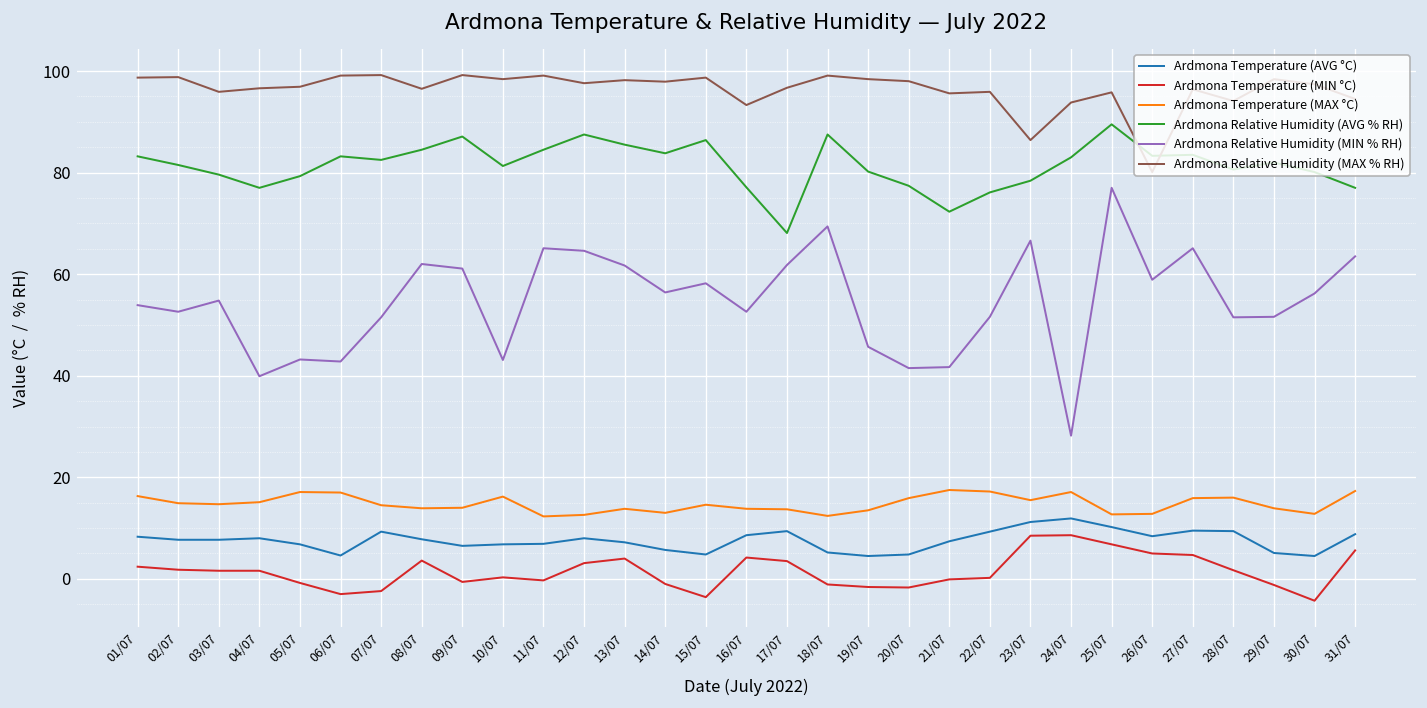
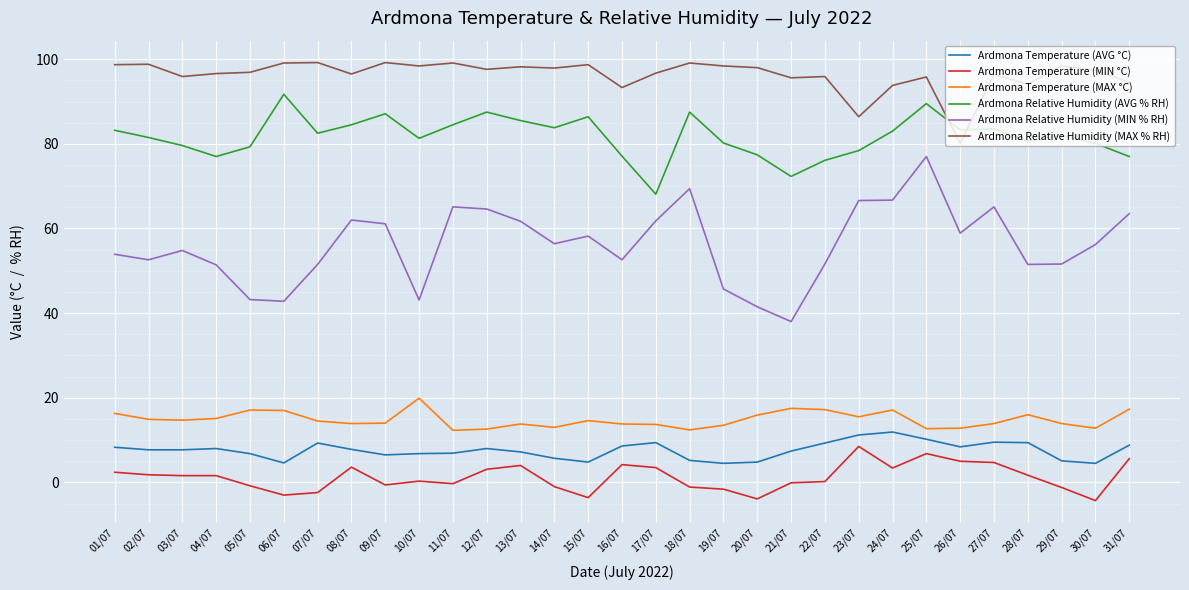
  {
    "Ardmona Temperature (AVG °C)": {
      "01/07": 8,
      "02/07": 8,
      "03/07": 8,
      "04/07": 8,
      "05/07": 7,
      "06/07": 5,
      "07/07": 9,
      "08/07": 8,
      "09/07": 7,
      "10/07": 7,
      "11/07": 7,
      "12/07": 8,
      "13/07": 7,
      "14/07": 6,
      "15/07": 5,
      "16/07": 9,
      "17/07": 9,
      "18/07": 5,
      "19/07": 5,
      "20/07": 5,
      "21/07": 7,
      "22/07": 9,
      "23/07": 11,
      "24/07": 12,
      "25/07": 10,
      "26/07": 8,
      "27/07": 10,
      "28/07": 9,
      "29/07": 5,
      "30/07": 5,
      "31/07": 9
    },
    "Ardmona Temperature (MIN °C)": {
      "01/07": 2,
      "02/07": 2,
      "03/07": 2,
      "04/07": 2,
      "05/07": -1,
      "06/07": -3,
      "07/07": -2,
      "08/07": 4,
      "09/07": -1,
      "10/07": 0,
      "11/07": 0,
      "12/07": 3,
      "13/07": 4,
      "14/07": -1,
      "15/07": -4,
      "16/07": 4,
      "17/07": 4,
      "18/07": -1,
      "19/07": -2,
-     "20/07": -2,
+     "20/07": -4,
      "21/07": 0,
      "22/07": 0,
      "23/07": 9,
-     "24/07": 9,
+     "24/07": 3,
      "25/07": 7,
      "26/07": 5,
      "27/07": 5,
      "28/07": 2,
      "29/07": -1,
      "30/07": -4,
      "31/07": 6
    },
    "Ardmona Temperature (MAX °C)": {
      "01/07": 16,
      "02/07": 15,
      "03/07": 15,
      "04/07": 15,
      "05/07": 17,
      "06/07": 17,
      "07/07": 15,
      "08/07": 14,
      "09/07": 14,
-     "10/07": 16,
+     "10/07": 20,
      "11/07": 12,
      "12/07": 13,
      "13/07": 14,
      "14/07": 13,
      "15/07": 15,
      "16/07": 14,
      "17/07": 14,
      "18/07": 12,
      "19/07": 14,
      "20/07": 16,
      "21/07": 18,
      "22/07": 17,
      "23/07": 16,
      "24/07": 17,
      "25/07": 13,
      "26/07": 13,
-     "27/07": 16,
+     "27/07": 14,
      "28/07": 16,
      "29/07": 14,
      "30/07": 13,
      "31/07": 17
    },
    "Ardmona Relative Humidity (AVG % RH)": {
      "01/07": 83,
      "02/07": 82,
      "03/07": 80,
      "04/07": 77,
      "05/07": 79,
-     "06/07": 83,
+     "06/07": 92,
      "07/07": 83,
      "08/07": 85,
      "09/07": 87,
      "10/07": 81,
      "11/07": 85,
      "12/07": 88,
      "13/07": 86,
      "14/07": 84,
      "15/07": 86,
      "16/07": 77,
      "17/07": 68,
      "18/07": 88,
      "19/07": 80,
      "20/07": 77,
      "21/07": 72,
      "22/07": 76,
      "23/07": 78,
      "24/07": 83,
      "25/07": 90,
      "31/07": 77
    },
    "Ardmona Relative Humidity (MIN % RH)": {
      "01/07": 54,
      "02/07": 53,
      "03/07": 55,
-     "04/07": 40,
+     "04/07": 51,
      "05/07": 43,
      "06/07": 43,
      "07/07": 52,
      "08/07": 62,
      "09/07": 61,
      "10/07": 43,
      "11/07": 65,
      "12/07": 65,
      "13/07": 62,
      "14/07": 56,
      "15/07": 58,
      "16/07": 53,
      "17/07": 62,
      "18/07": 69,
      "19/07": 46,
      "20/07": 42,
-     "21/07": 42,
+     "21/07": 38,
      "22/07": 52,
      "23/07": 67,
-     "24/07": 28,
+     "24/07": 67,
      "25/07": 77,
      "26/07": 59,
      "27/07": 65,
      "28/07": 52,
      "29/07": 52,
      "30/07": 56,
      "31/07": 64
    },
    "Ardmona Relative Humidity (MAX % RH)": {
      "01/07": 99,
      "02/07": 99,
      "03/07": 96,
      "04/07": 97,
      "05/07": 97,
      "06/07": 99,
      "07/07": 99,
      "08/07": 97,
      "09/07": 99,
      "10/07": 98,
      "11/07": 99,
      "12/07": 98,
      "13/07": 98,
      "14/07": 98,
      "15/07": 99,
      "16/07": 93,
      "17/07": 97,
      "18/07": 99,
      "19/07": 98,
      "20/07": 98,
      "21/07": 96,
      "22/07": 96,
      "23/07": 86,
      "24/07": 94,
      "25/07": 96
    }
  }
